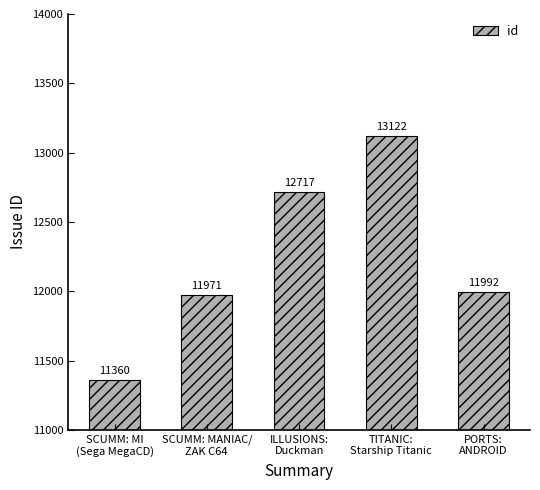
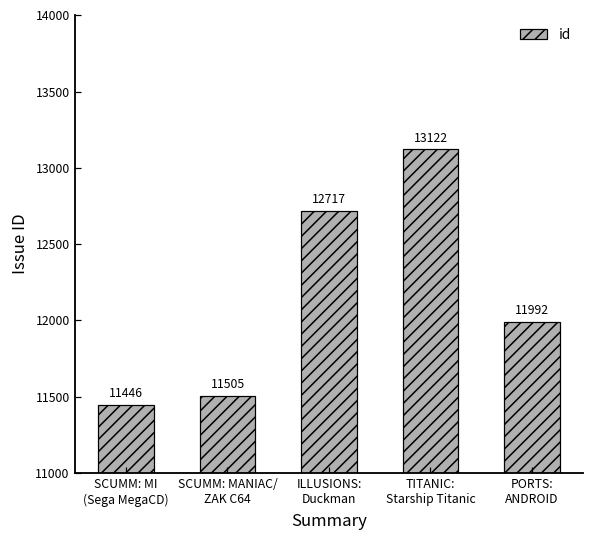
  {
-   "SCUMM: MI (Sega MegaCD)": 11360,
-   "SCUMM: MANIAC/ ZAK C64": 11971,
+   "SCUMM: MI (Sega MegaCD)": 11446,
+   "SCUMM: MANIAC/ ZAK C64": 11505,
    "ILLUSIONS: Duckman": 12717,
    "TITANIC: Starship Titanic": 13122,
    "PORTS: ANDROID": 11992
  }
